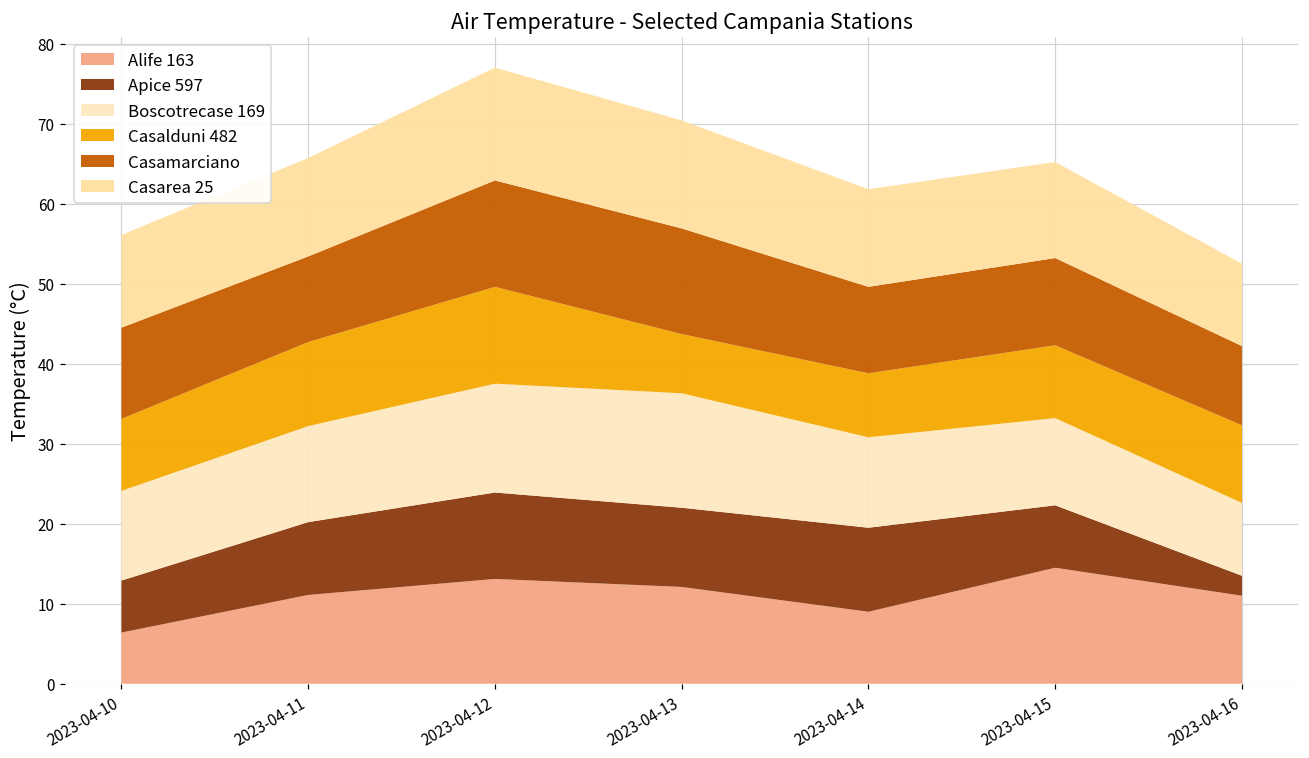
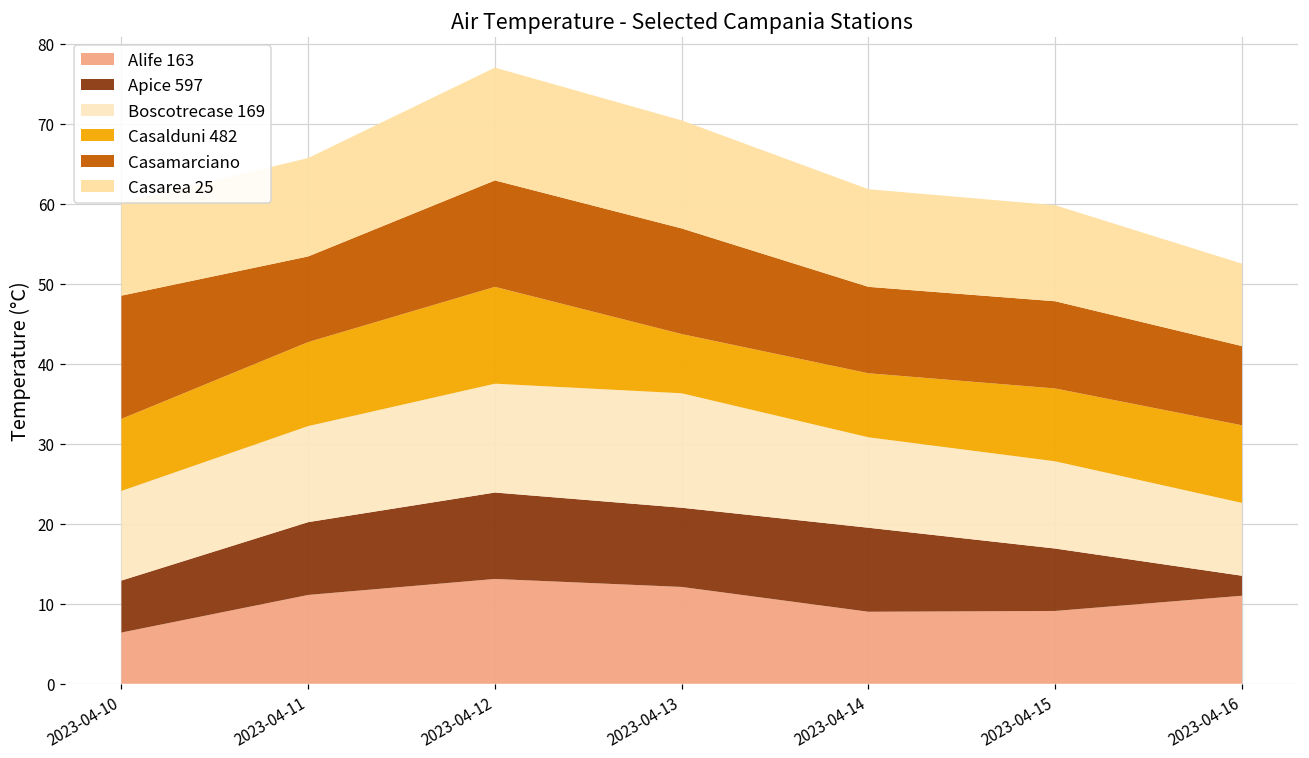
  {
    "Alife 163": {
      "2023-04-10": 6,
      "2023-04-11": 11,
      "2023-04-12": 13,
      "2023-04-13": 12,
      "2023-04-14": 9,
-     "2023-04-15": 15,
+     "2023-04-15": 9,
      "2023-04-16": 11
    },
    "Apice 597": {
      "2023-04-10": 7,
      "2023-04-11": 9,
      "2023-04-12": 11,
      "2023-04-13": 10,
      "2023-04-14": 11,
      "2023-04-15": 8,
      "2023-04-16": 3
    },
    "Casalduni 482": {
      "2023-04-10": 9,
      "2023-04-11": 11,
      "2023-04-12": 12,
      "2023-04-13": 7,
      "2023-04-14": 8,
      "2023-04-15": 9,
      "2023-04-16": 10
    },
    "Casamarciano": {
-     "2023-04-10": 11,
+     "2023-04-10": 15,
      "2023-04-11": 11,
      "2023-04-12": 13,
      "2023-04-13": 13,
      "2023-04-14": 11,
      "2023-04-15": 11,
      "2023-04-16": 10
    }
  }
